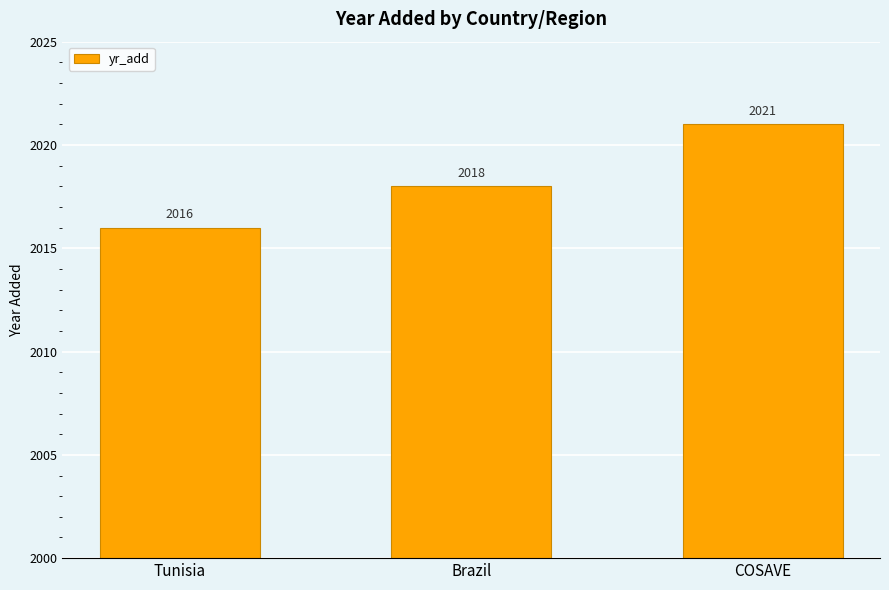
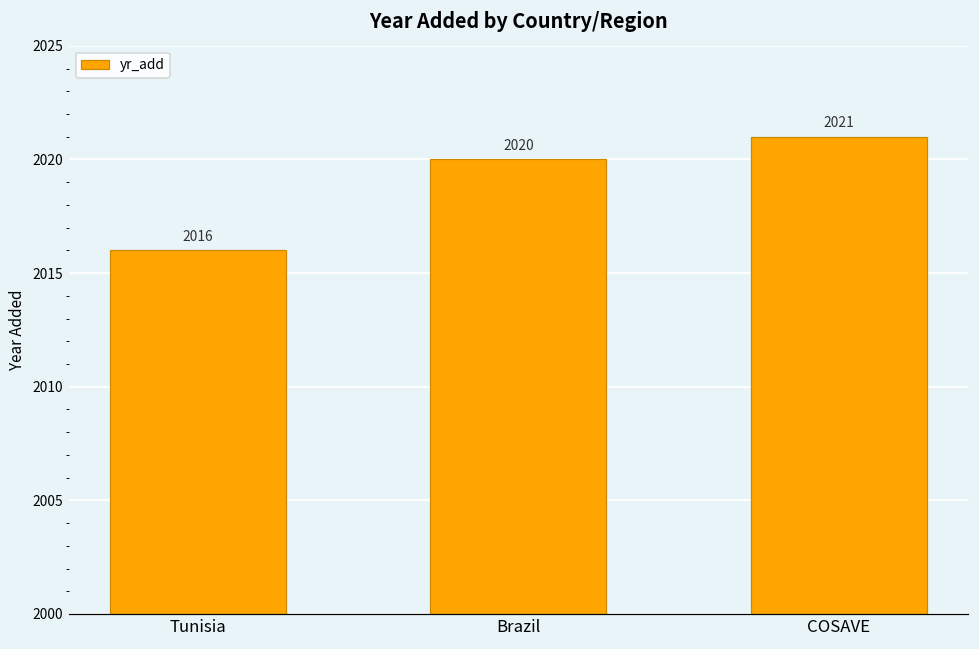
  {
    "Tunisia": 2016,
-   "Brazil": 2018,
+   "Brazil": 2020,
    "COSAVE": 2021
  }
